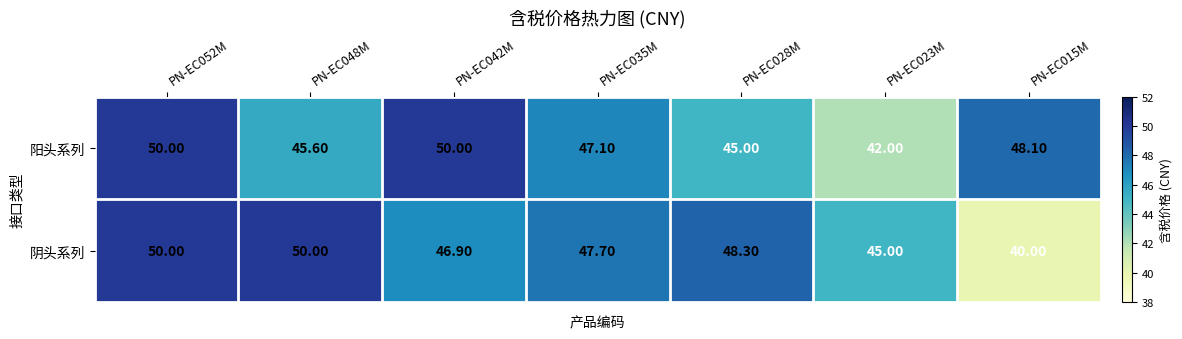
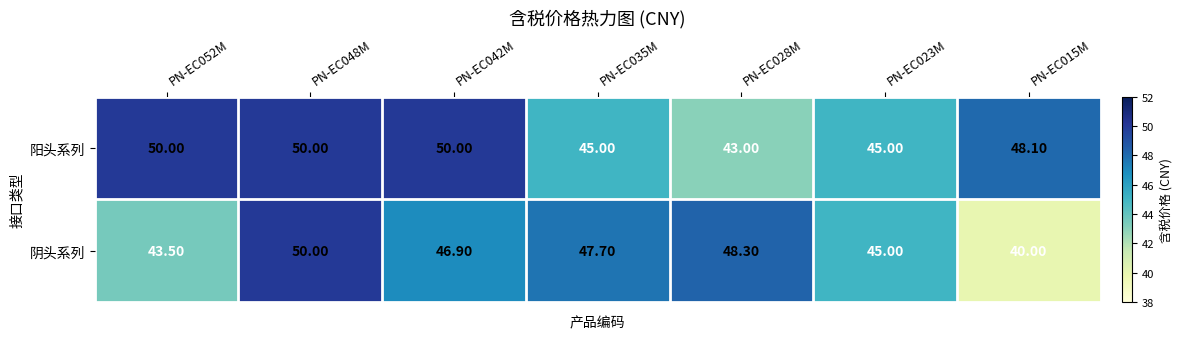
  {
    "阳头系列": {
      "PN-EC052M": 50.00,
-     "PN-EC048M": 45.60,
+     "PN-EC048M": 50.00,
      "PN-EC042M": 50.00,
-     "PN-EC035M": 47.10,
-     "PN-EC028M": 45.00,
-     "PN-EC023M": 42.00,
+     "PN-EC035M": 45.00,
+     "PN-EC028M": 43.00,
+     "PN-EC023M": 45.00,
      "PN-EC015M": 48.10
    },
    "阴头系列": {
-     "PN-EC052M": 50.00,
+     "PN-EC052M": 43.50,
      "PN-EC048M": 50.00,
      "PN-EC042M": 46.90,
      "PN-EC035M": 47.70,
      "PN-EC028M": 48.30,
      "PN-EC023M": 45.00,
      "PN-EC015M": 40.00
    }
  }
